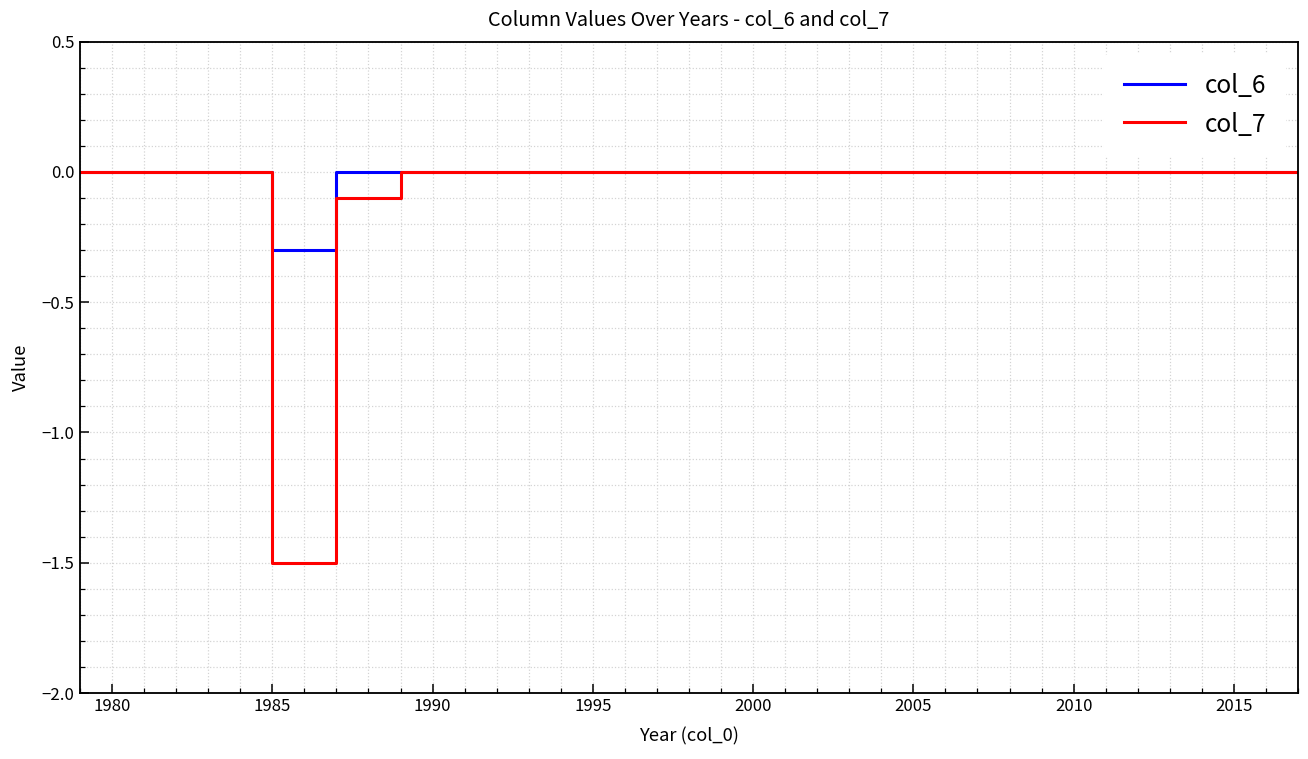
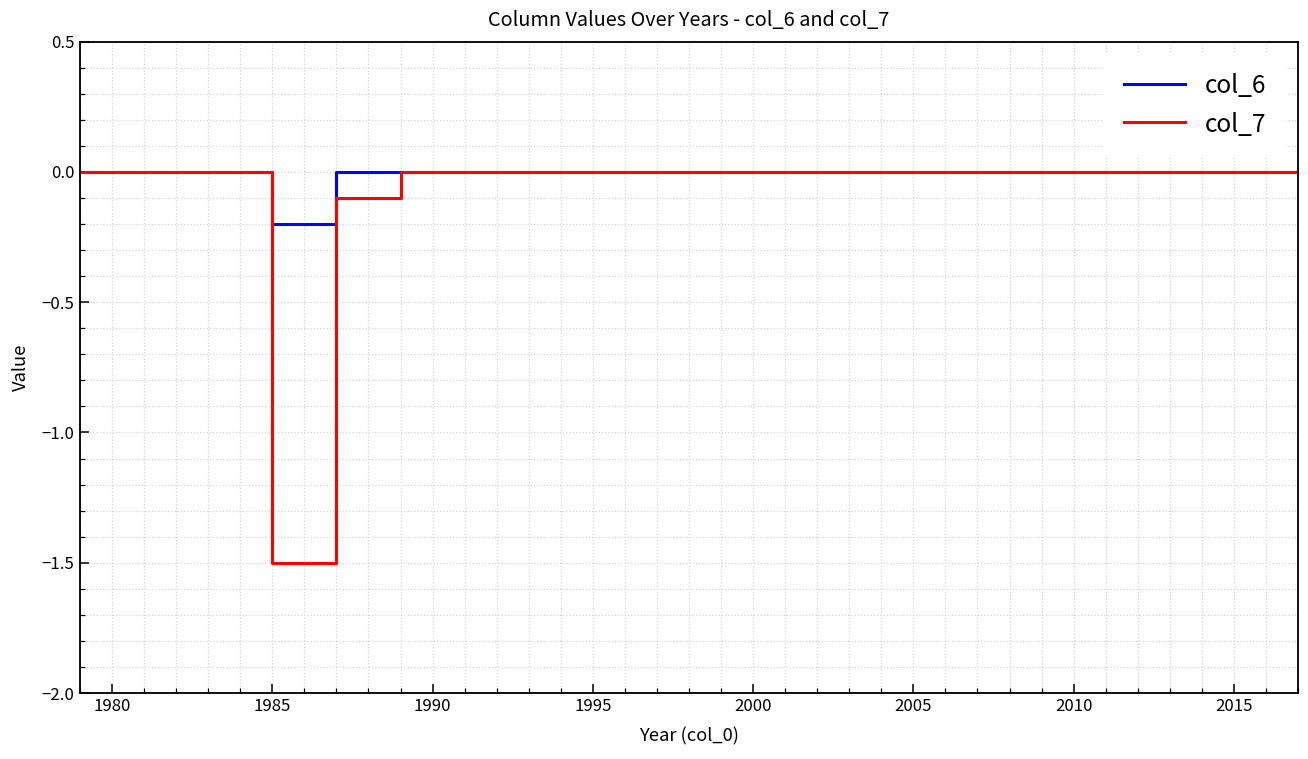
  {
    "col_6": {
-     "1985": -0.3
+     "1985": -0.2
    },
    "col_7": {
      "1985": -1.5
    }
  }
